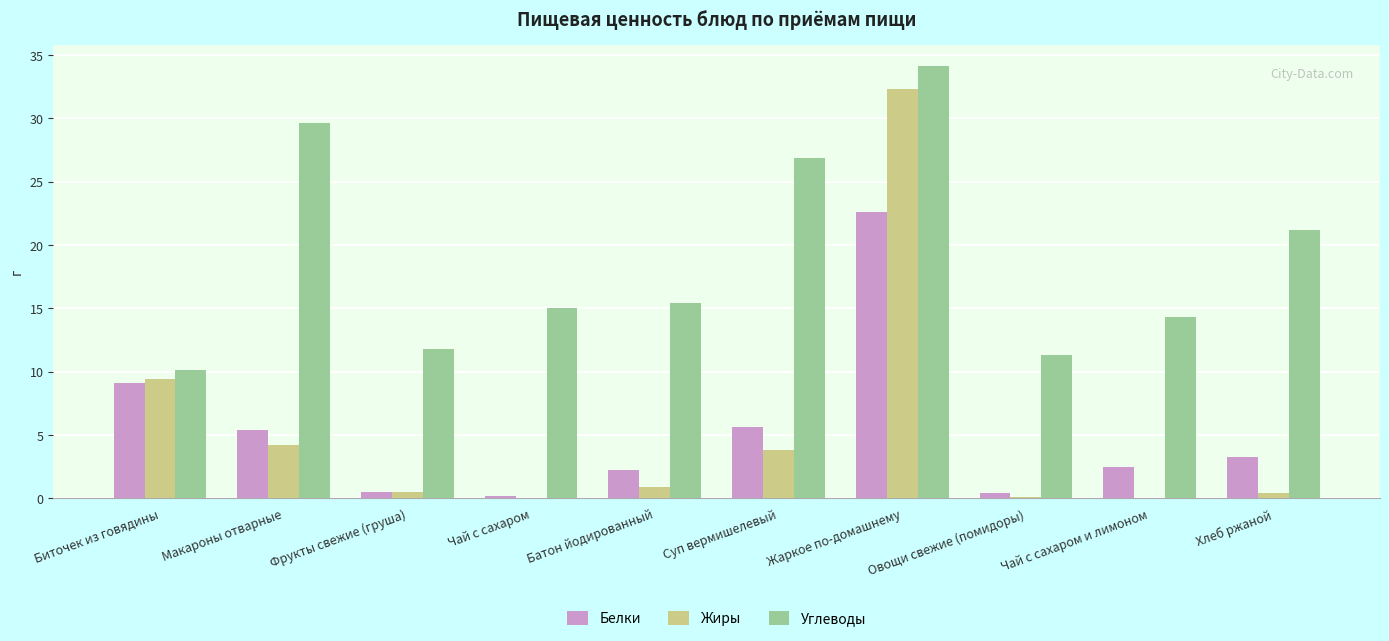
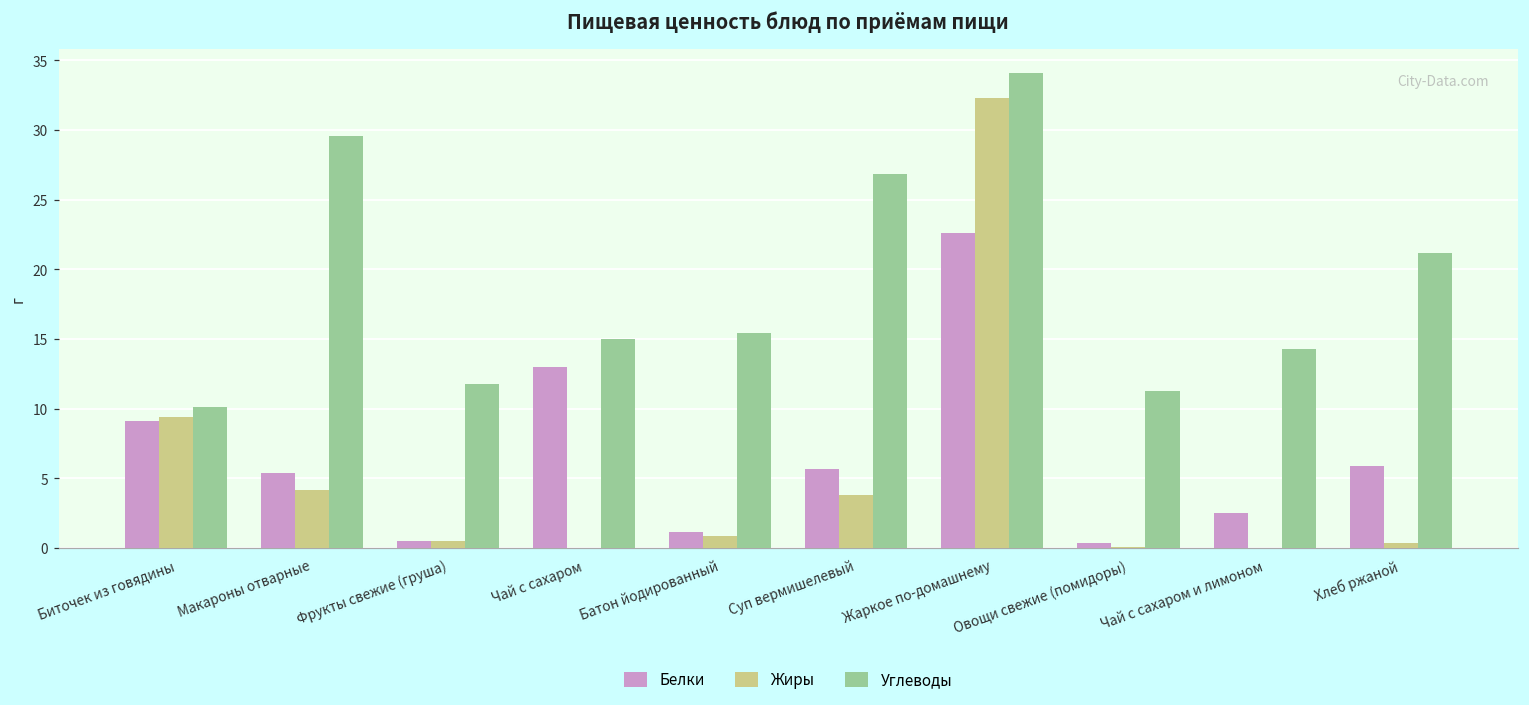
  {
    "Белки": {
      "Биточек из говядины": 9.1,
      "Макароны отварные": 5.4,
      "Фрукты свежие (груша)": 0.5,
-     "Чай с сахаром": 0.2,
-     "Батон йодированный": 2.2,
+     "Чай с сахаром": 13.0,
+     "Батон йодированный": 1.2,
      "Суп вермишелевый": 5.6,
      "Жаркое по-домашнему": 22.6,
      "Овощи свежие (помидоры)": 0.4,
      "Чай с сахаром и лимоном": 2.5,
-     "Хлеб ржаной": 3.3
+     "Хлеб ржаной": 5.9
    }
  }
